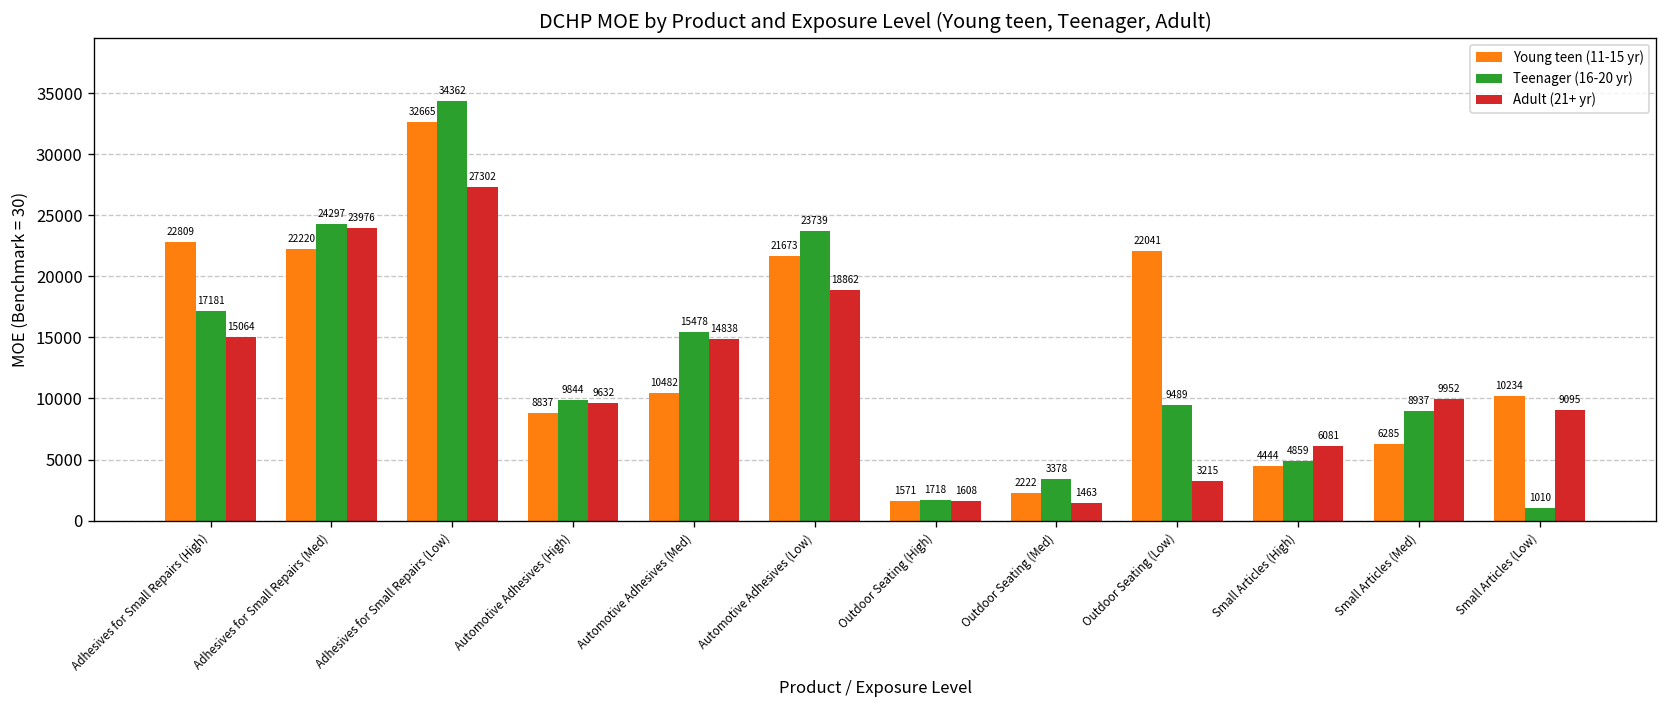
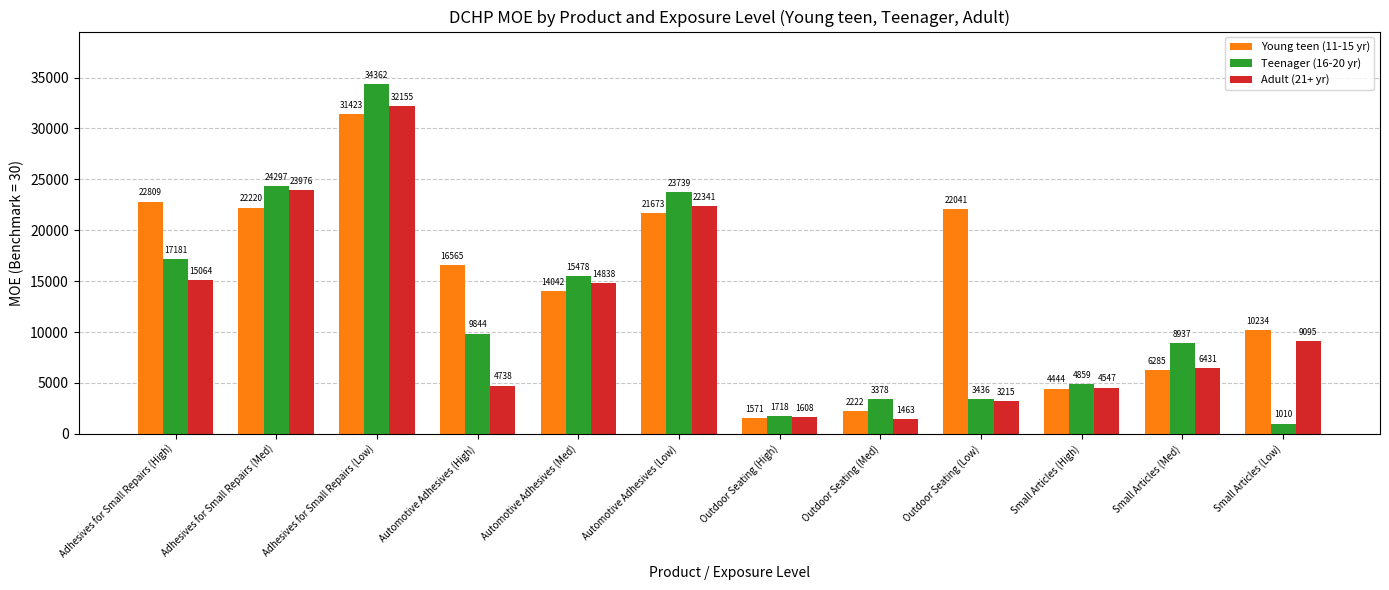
  {
    "Young teen (11-15 yr)": {
      "Adhesives for Small Repairs (High)": 22809,
      "Adhesives for Small Repairs (Med)": 22220,
-     "Adhesives for Small Repairs (Low)": 32665,
-     "Automotive Adhesives (High)": 8837,
-     "Automotive Adhesives (Med)": 10482,
+     "Adhesives for Small Repairs (Low)": 31423,
+     "Automotive Adhesives (High)": 16565,
+     "Automotive Adhesives (Med)": 14042,
      "Automotive Adhesives (Low)": 21673,
      "Outdoor Seating (High)": 1571,
      "Outdoor Seating (Med)": 2222,
      "Outdoor Seating (Low)": 22041,
      "Small Articles (High)": 4444,
      "Small Articles (Med)": 6285,
      "Small Articles (Low)": 10234
    },
    "Teenager (16-20 yr)": {
      "Adhesives for Small Repairs (High)": 17181,
      "Adhesives for Small Repairs (Med)": 24297,
      "Adhesives for Small Repairs (Low)": 34362,
      "Automotive Adhesives (High)": 9844,
      "Automotive Adhesives (Med)": 15478,
      "Automotive Adhesives (Low)": 23739,
      "Outdoor Seating (High)": 1718,
      "Outdoor Seating (Med)": 3378,
-     "Outdoor Seating (Low)": 9489,
+     "Outdoor Seating (Low)": 3436,
      "Small Articles (High)": 4859,
      "Small Articles (Med)": 8937,
      "Small Articles (Low)": 1010
    },
    "Adult (21+ yr)": {
      "Adhesives for Small Repairs (High)": 15064,
      "Adhesives for Small Repairs (Med)": 23976,
-     "Adhesives for Small Repairs (Low)": 27302,
-     "Automotive Adhesives (High)": 9632,
+     "Adhesives for Small Repairs (Low)": 32155,
+     "Automotive Adhesives (High)": 4738,
      "Automotive Adhesives (Med)": 14838,
-     "Automotive Adhesives (Low)": 18862,
+     "Automotive Adhesives (Low)": 22341,
      "Outdoor Seating (High)": 1608,
      "Outdoor Seating (Med)": 1463,
      "Outdoor Seating (Low)": 3215,
-     "Small Articles (High)": 6081,
-     "Small Articles (Med)": 9952,
+     "Small Articles (High)": 4547,
+     "Small Articles (Med)": 6431,
      "Small Articles (Low)": 9095
    }
  }
